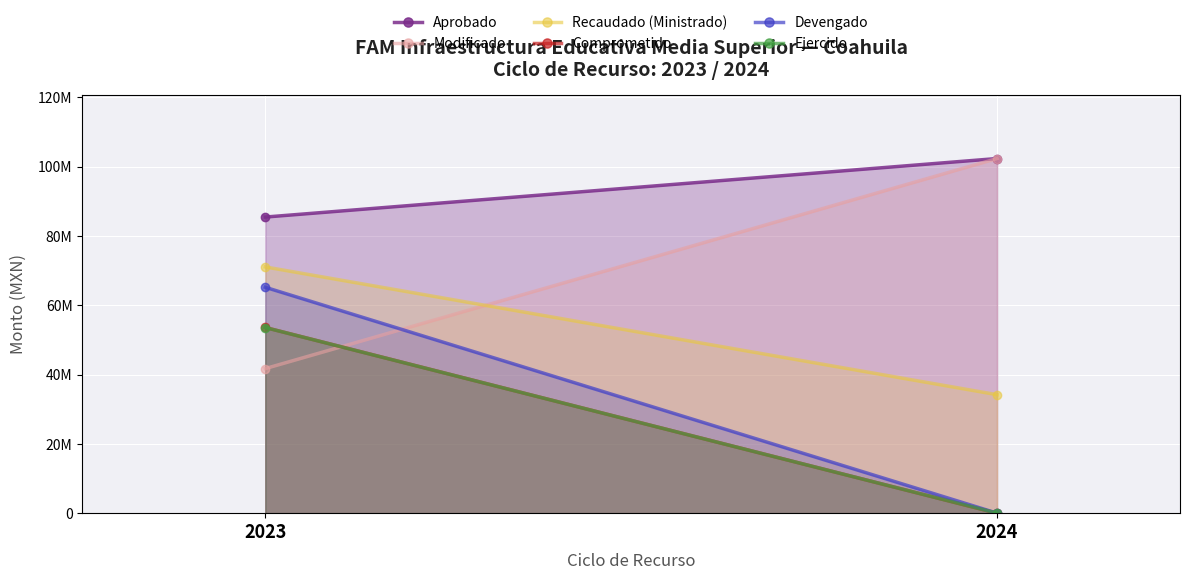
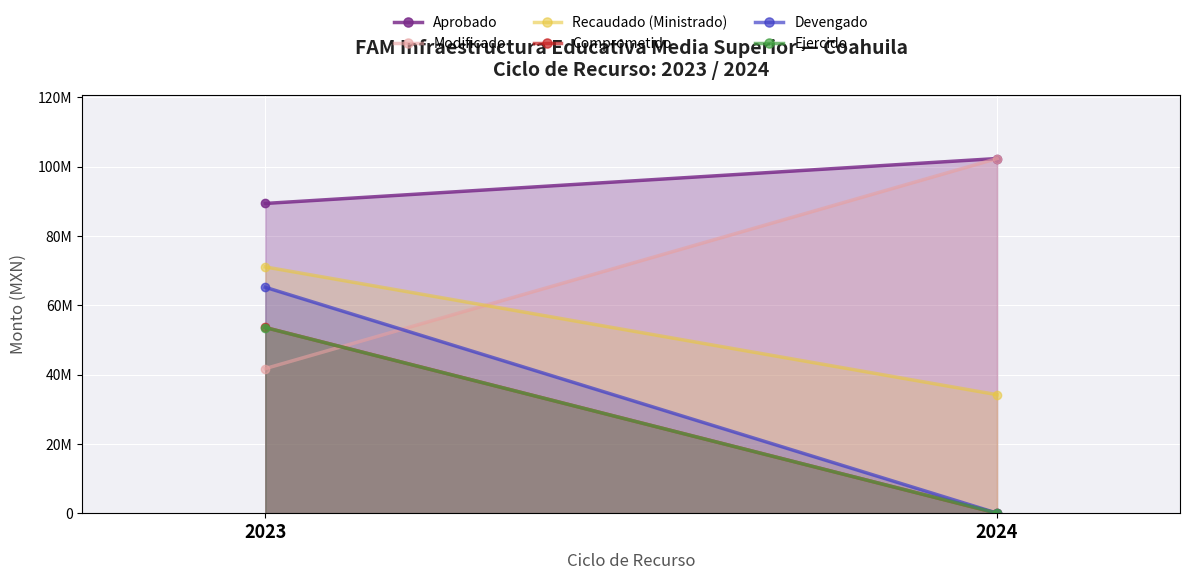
  {
    "Aprobado": {
-     "2023": 85000000
+     "2023": 89000000
    },
    "Modificado": {
      "2023": 42000000
    },
    "Recaudado (Ministrado)": {
      "2023": 71000000,
      "2024": 34000000
    },
    "Ejercido": {
      "2023": 54000000
    },
    "Devengado": {
      "2023": 65000000
    }
  }
